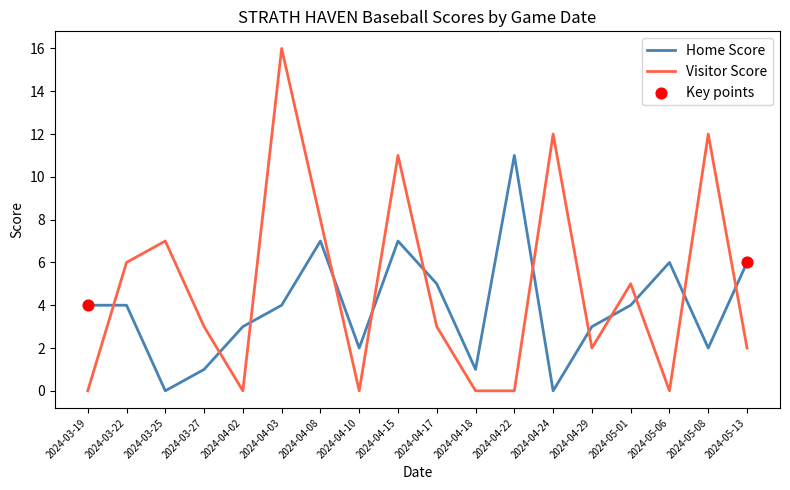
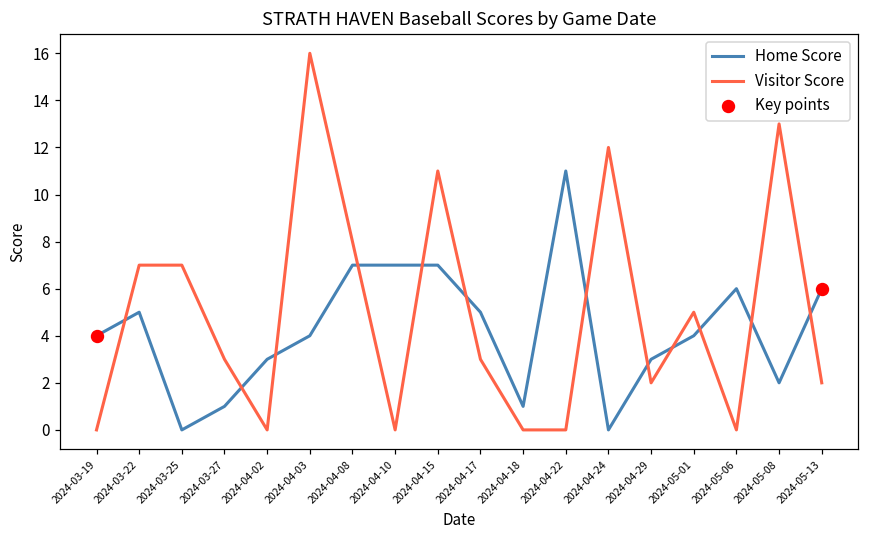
  {
    "Home Score": {
-     "2024-03-22": 4,
+     "2024-03-22": 5,
      "2024-03-25": 0,
      "2024-03-27": 1,
      "2024-04-02": 3,
      "2024-04-03": 4,
      "2024-04-08": 7,
-     "2024-04-10": 2,
+     "2024-04-10": 7,
      "2024-04-15": 7,
      "2024-04-17": 5,
      "2024-04-18": 1,
      "2024-04-22": 11,
      "2024-04-24": 0,
      "2024-04-29": 3,
      "2024-05-01": 4,
      "2024-05-06": 6,
      "2024-05-08": 2
    },
    "Visitor Score": {
      "2024-03-19": 0,
-     "2024-03-22": 6,
+     "2024-03-22": 7,
      "2024-03-25": 7,
      "2024-03-27": 3,
      "2024-04-02": 0,
      "2024-04-03": 16,
      "2024-04-08": 8,
      "2024-04-10": 0,
      "2024-04-15": 11,
      "2024-04-17": 3,
      "2024-04-18": 0,
      "2024-04-22": 0,
      "2024-04-24": 12,
      "2024-04-29": 2,
      "2024-05-01": 5,
      "2024-05-06": 0,
-     "2024-05-08": 12,
+     "2024-05-08": 13,
      "2024-05-13": 2
    }
  }
